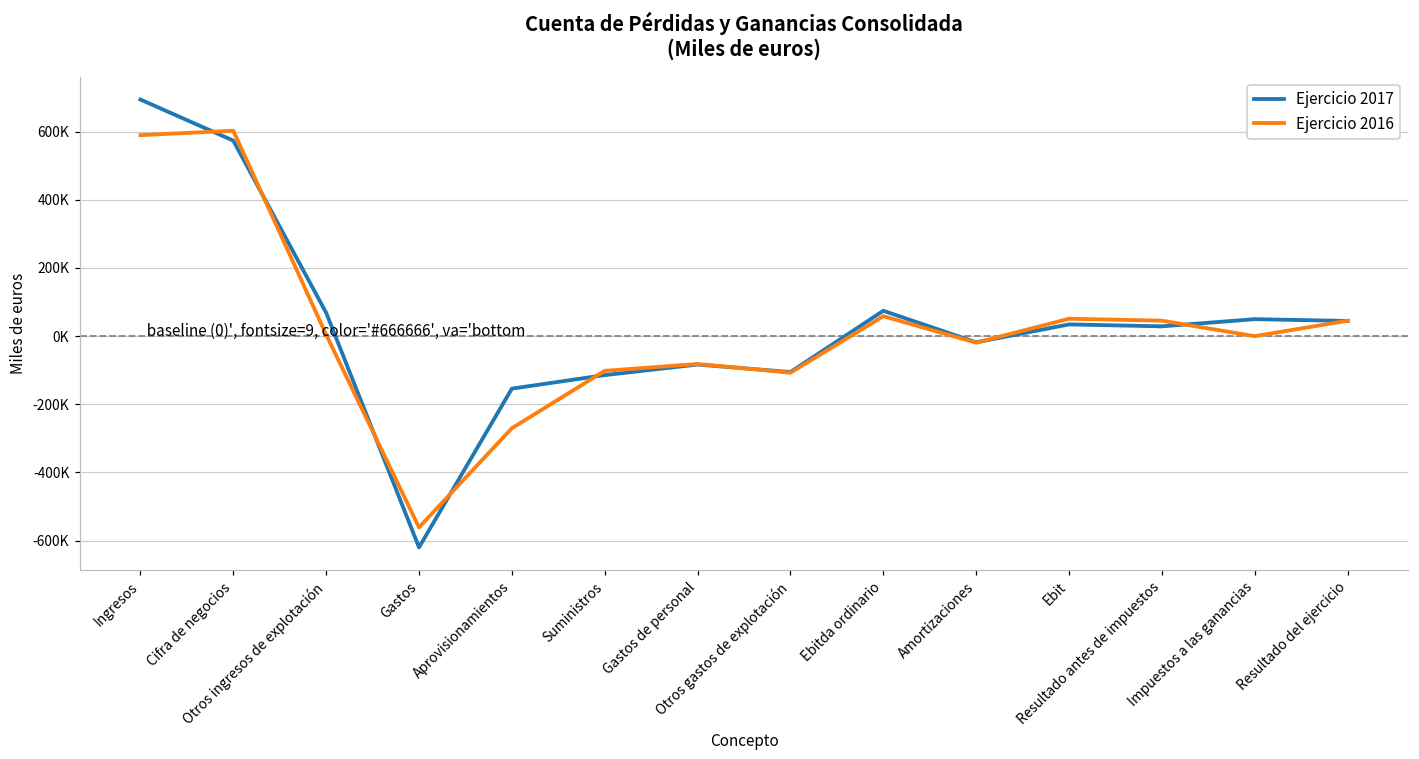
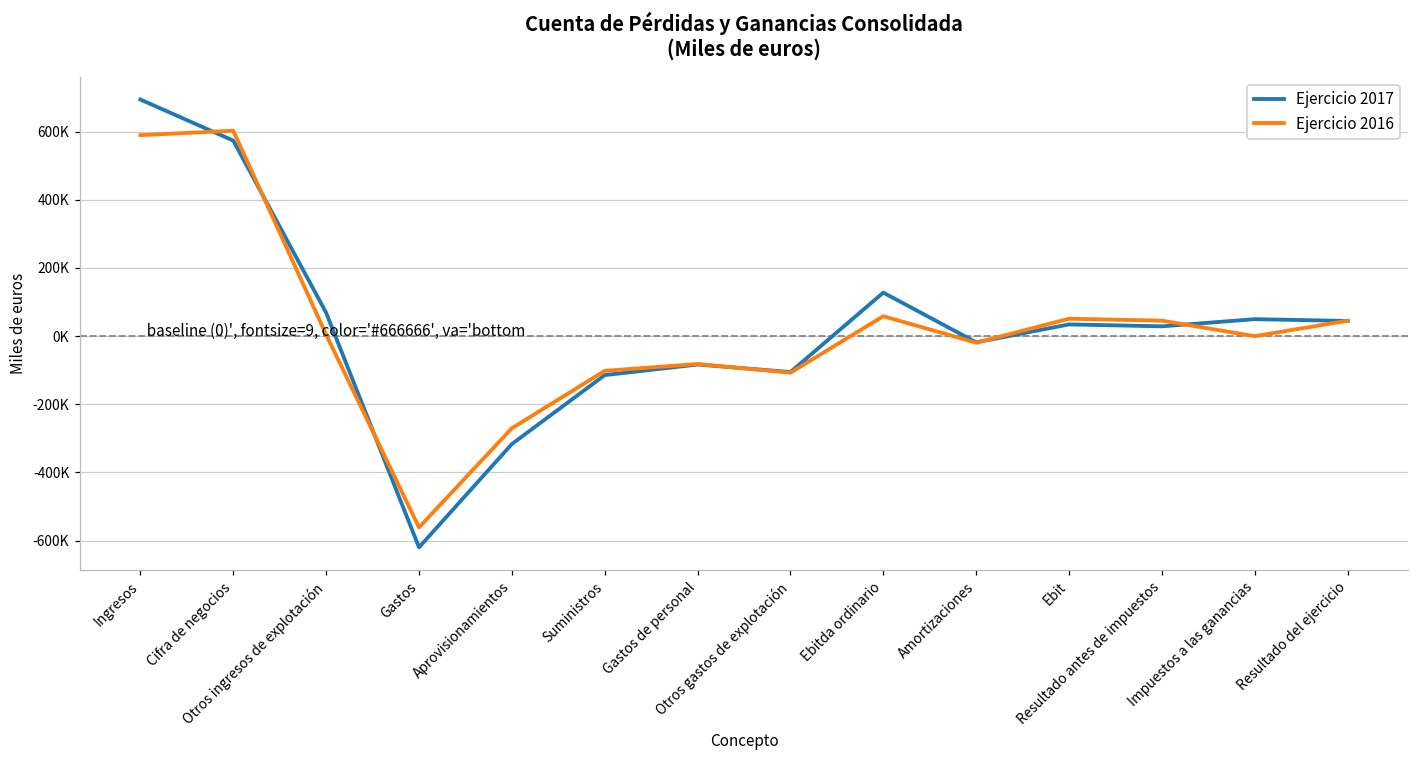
  {
    "Ejercicio 2017": {
      "Ingresos": 690000,
      "Cifra de negocios": 570000,
      "Otros ingresos de explotación": 70000,
      "Gastos": -620000,
-     "Aprovisionamientos": -150000,
+     "Aprovisionamientos": -320000,
      "Suministros": -110000,
-     "Ebitda ordinario": 70000,
+     "Ebitda ordinario": 130000,
      "Ebit": 30000,
      "Resultado antes de impuestos": 30000,
      "Impuestos a las ganancias": 50000
    },
    "Ejercicio 2016": {
      "Ingresos": 590000,
      "Cifra de negocios": 600000,
      "Gastos": -560000,
      "Aprovisionamientos": -270000,
      "Suministros": -100000,
      "Ebitda ordinario": 60000,
      "Ebit": 50000,
      "Resultado antes de impuestos": 50000,
      "Impuestos a las ganancias": 0
    }
  }
